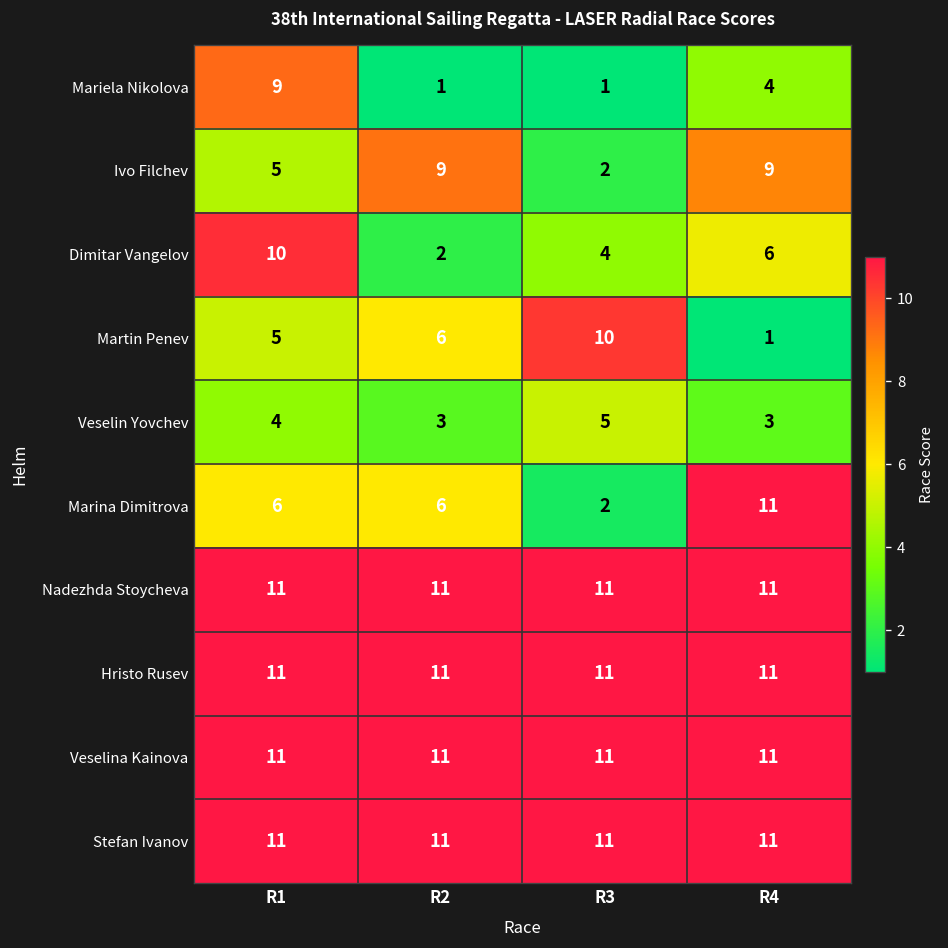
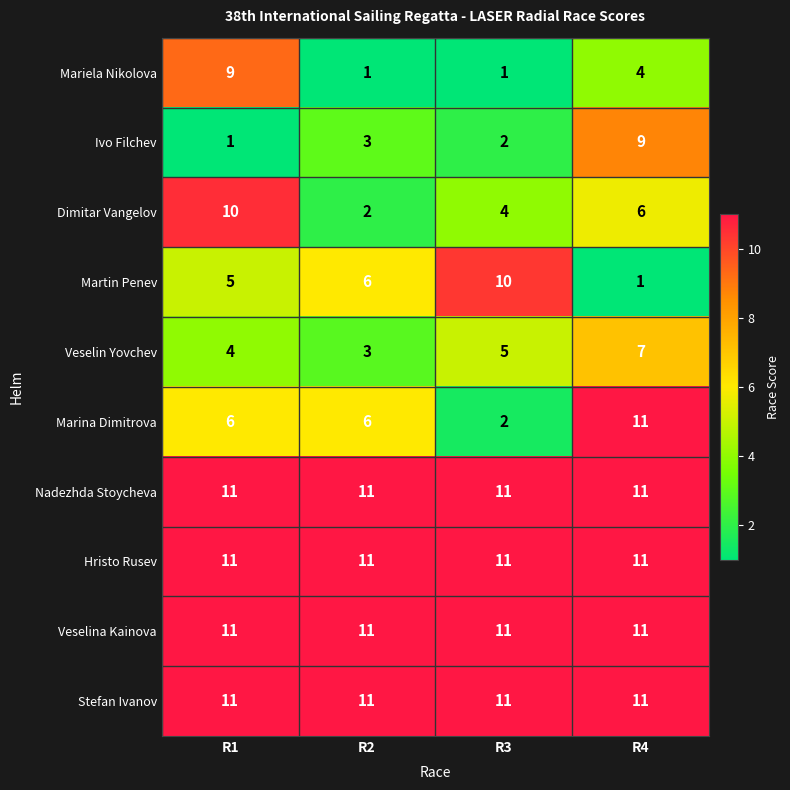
  {
    "Mariela Nikolova": {
      "R1": 9,
      "R2": 1,
      "R3": 1,
      "R4": 4
    },
    "Ivo Filchev": {
-     "R1": 5,
-     "R2": 9,
+     "R1": 1,
+     "R2": 3,
      "R3": 2,
      "R4": 9
    },
    "Dimitar Vangelov": {
      "R1": 10,
      "R2": 2,
      "R3": 4,
      "R4": 6
    },
    "Martin Penev": {
      "R1": 5,
      "R2": 6,
      "R3": 10,
      "R4": 1
    },
    "Veselin Yovchev": {
      "R1": 4,
      "R2": 3,
      "R3": 5,
-     "R4": 3
+     "R4": 7
    },
    "Marina Dimitrova": {
      "R1": 6,
      "R2": 6,
      "R3": 2,
      "R4": 11
    },
    "Nadezhda Stoycheva": {
      "R1": 11,
      "R2": 11,
      "R3": 11,
      "R4": 11
    },
    "Hristo Rusev": {
      "R1": 11,
      "R2": 11,
      "R3": 11,
      "R4": 11
    },
    "Veselina Kainova": {
      "R1": 11,
      "R2": 11,
      "R3": 11,
      "R4": 11
    },
    "Stefan Ivanov": {
      "R1": 11,
      "R2": 11,
      "R3": 11,
      "R4": 11
    }
  }
